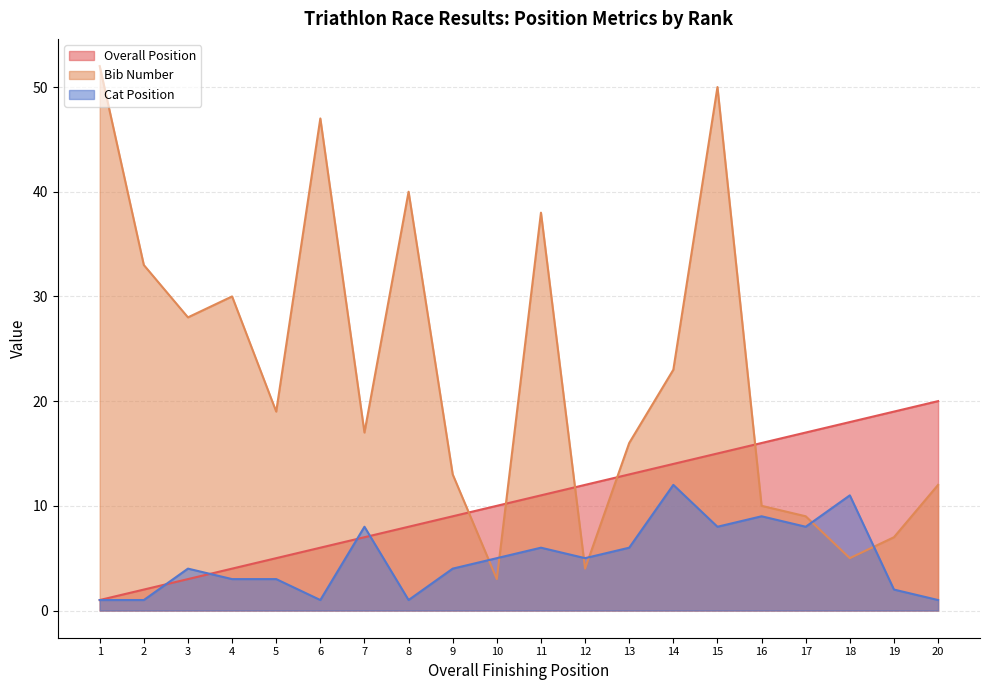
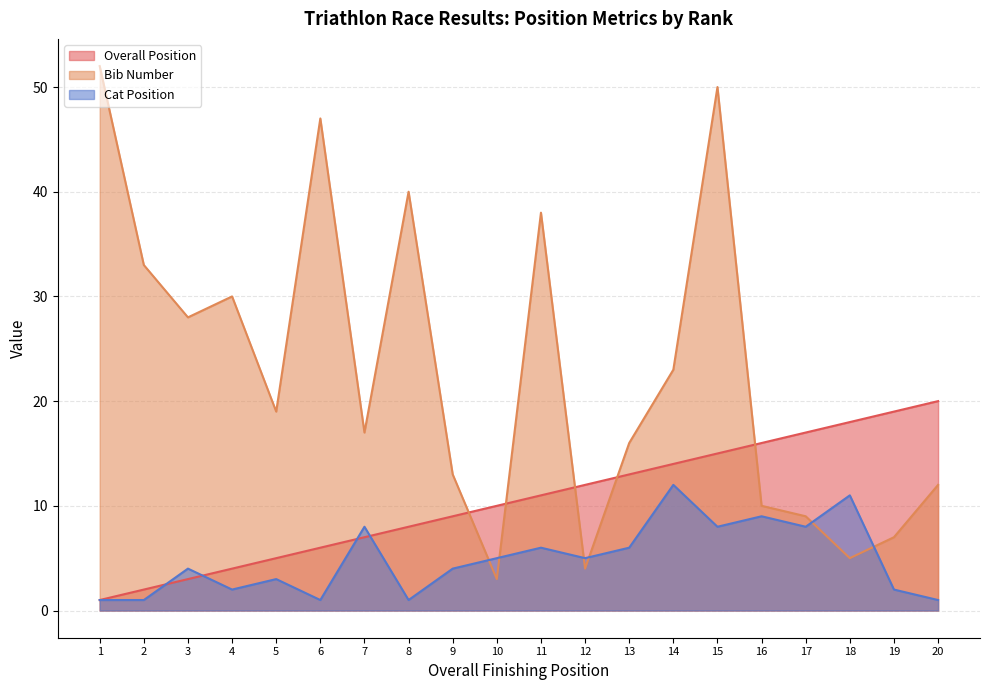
  {
    "Cat Position": {
      "2": 1,
      "3": 4,
-     "4": 3,
+     "4": 2,
      "5": 3,
      "6": 1,
      "7": 8,
      "8": 1,
      "9": 4,
      "10": 5,
      "11": 6,
      "12": 5,
      "13": 6,
      "14": 12,
      "15": 8,
      "16": 9,
      "17": 8,
      "18": 11,
      "19": 2,
      "20": 1
    }
  }
